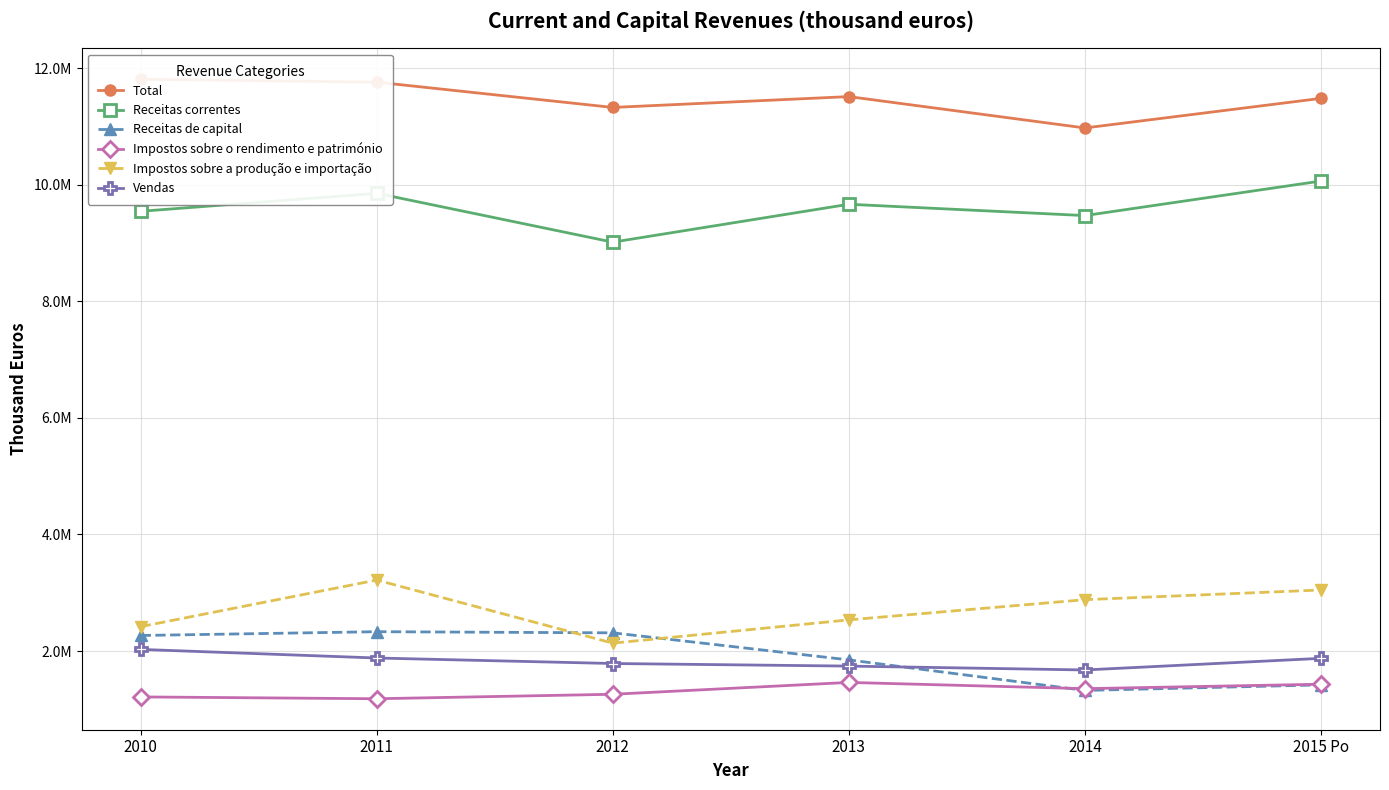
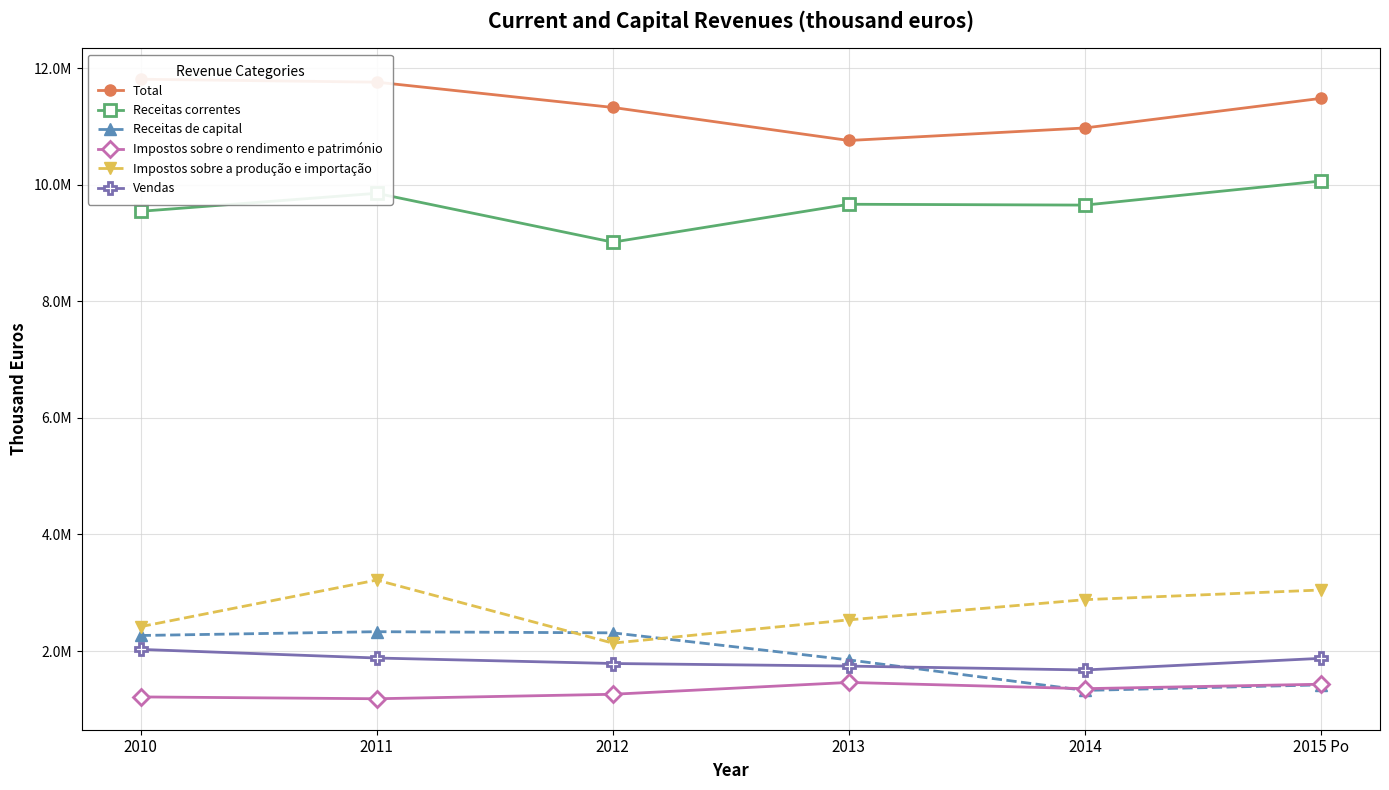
  {
    "Total": {
      "2012": 11300000,
-     "2013": 11500000,
+     "2013": 10800000,
      "2014": 11000000,
      "2015 Po": 11500000
    },
    "Receitas correntes": {
      "2010": 9500000,
      "2012": 9000000,
      "2013": 9700000,
-     "2014": 9500000,
+     "2014": 9700000,
      "2015 Po": 10100000
    },
    "Impostos sobre o rendimento e património": {
      "2010": 1200000,
      "2011": 1200000,
      "2012": 1300000,
      "2013": 1500000
    },
    "Impostos sobre a produção e importação": {
      "2010": 2400000,
      "2011": 3200000,
      "2012": 2100000,
      "2013": 2500000,
      "2014": 2900000,
      "2015 Po": 3000000
    }
  }
